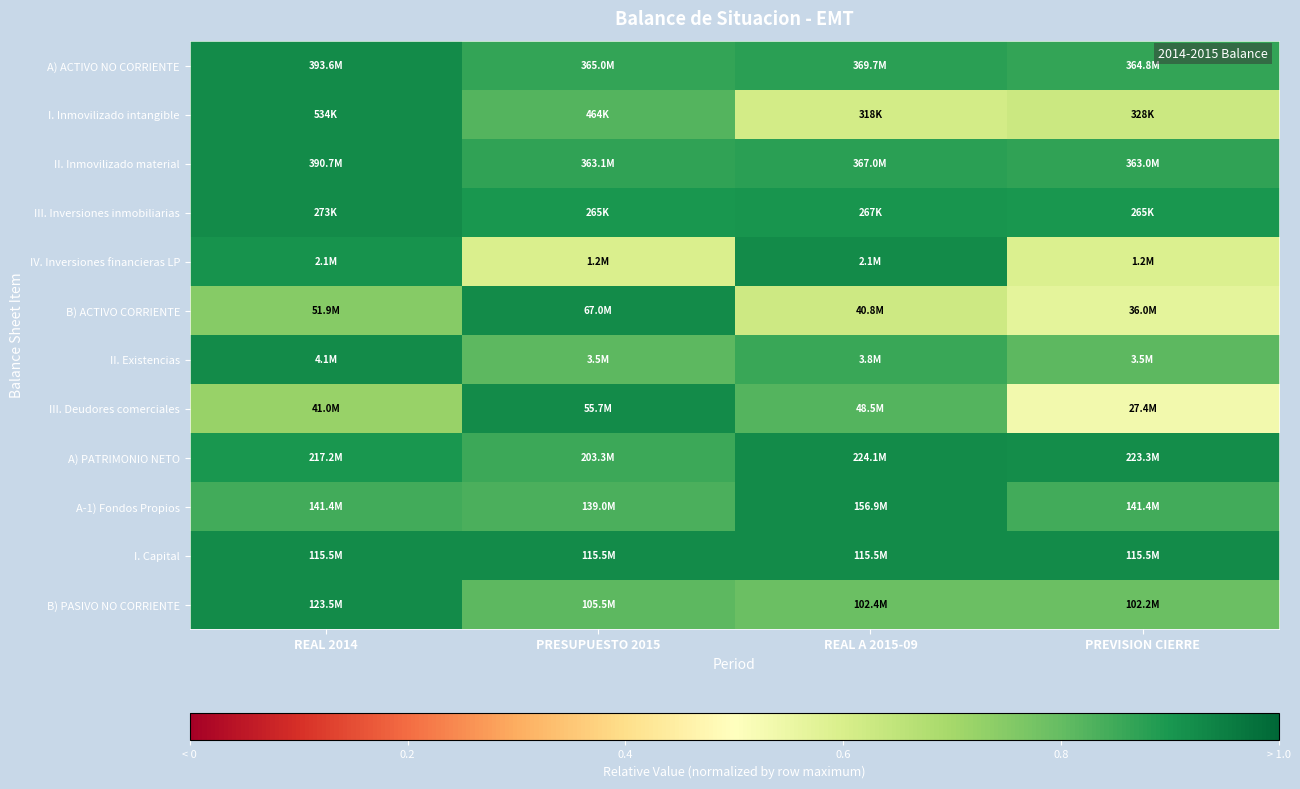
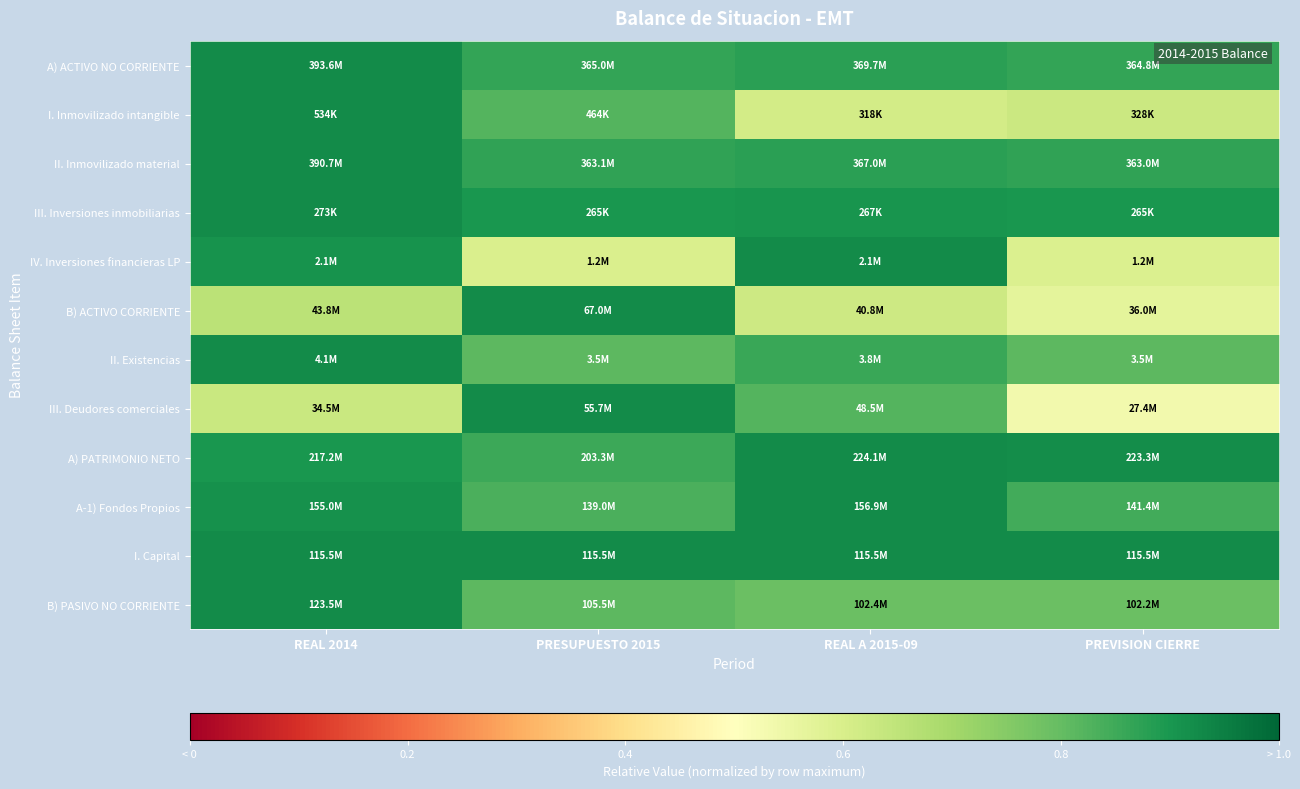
  {
    "A) ACTIVO NO CORRIENTE": {
      "REAL 2014": "393.6M",
      "PRESUPUESTO 2015": "365.0M",
      "REAL A 2015-09": "369.7M"
    },
    "I. Inmovilizado intangible": {
      "REAL 2014": "534K",
      "PRESUPUESTO 2015": "464K",
      "REAL A 2015-09": "318K",
      "PREVISION CIERRE": "328K"
    },
    "II. Inmovilizado material": {
      "REAL 2014": "390.7M",
      "PRESUPUESTO 2015": "363.1M",
      "REAL A 2015-09": "367.0M",
      "PREVISION CIERRE": "363.0M"
    },
    "III. Inversiones inmobiliarias": {
      "REAL 2014": "273K",
      "PRESUPUESTO 2015": "265K",
      "REAL A 2015-09": "267K",
      "PREVISION CIERRE": "265K"
    },
    "IV. Inversiones financieras LP": {
      "REAL 2014": "2.1M",
      "PRESUPUESTO 2015": "1.2M",
      "REAL A 2015-09": "2.1M",
      "PREVISION CIERRE": "1.2M"
    },
    "B) ACTIVO CORRIENTE": {
-     "REAL 2014": "51.9M",
+     "REAL 2014": "43.8M",
      "PRESUPUESTO 2015": "67.0M",
      "REAL A 2015-09": "40.8M",
      "PREVISION CIERRE": "36.0M"
    },
    "II. Existencias": {
      "REAL 2014": "4.1M",
      "PRESUPUESTO 2015": "3.5M",
      "REAL A 2015-09": "3.8M",
      "PREVISION CIERRE": "3.5M"
    },
    "III. Deudores comerciales": {
-     "REAL 2014": "41.0M",
+     "REAL 2014": "34.5M",
      "PRESUPUESTO 2015": "55.7M",
      "REAL A 2015-09": "48.5M",
      "PREVISION CIERRE": "27.4M"
    },
    "A) PATRIMONIO NETO": {
      "REAL 2014": "217.2M",
      "PRESUPUESTO 2015": "203.3M",
      "REAL A 2015-09": "224.1M",
      "PREVISION CIERRE": "223.3M"
    },
    "A-1) Fondos Propios": {
-     "REAL 2014": "141.4M",
+     "REAL 2014": "155.0M",
      "PRESUPUESTO 2015": "139.0M",
      "REAL A 2015-09": "156.9M",
      "PREVISION CIERRE": "141.4M"
    },
    "I. Capital": {
      "REAL 2014": "115.5M",
      "PRESUPUESTO 2015": "115.5M",
      "REAL A 2015-09": "115.5M",
      "PREVISION CIERRE": "115.5M"
    },
    "B) PASIVO NO CORRIENTE": {
      "REAL 2014": "123.5M",
      "PRESUPUESTO 2015": "105.5M",
      "REAL A 2015-09": "102.4M",
      "PREVISION CIERRE": "102.2M"
    }
  }
